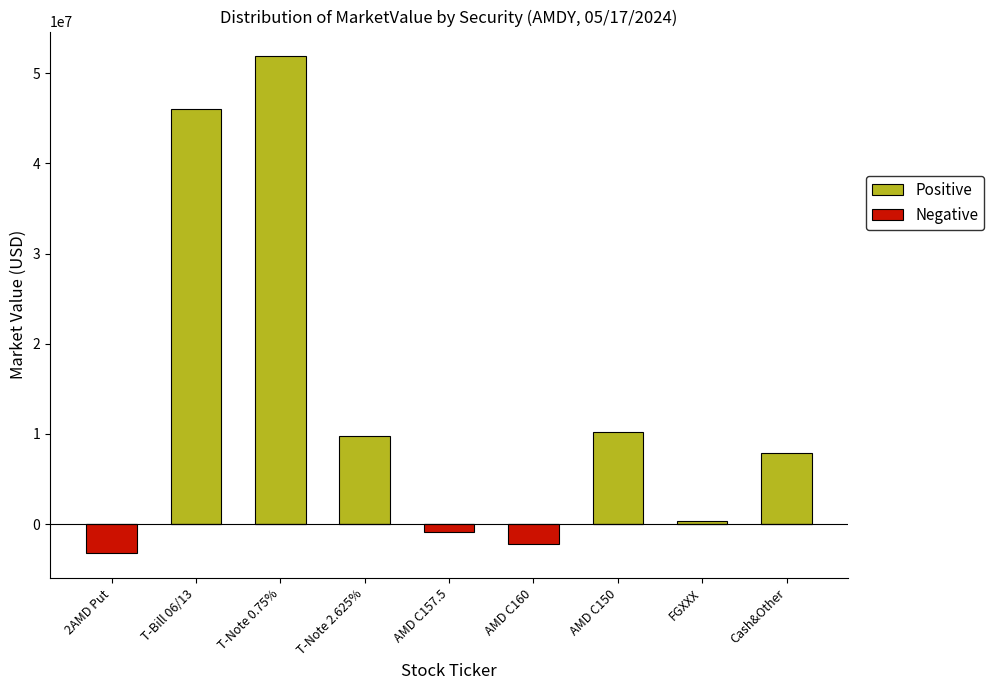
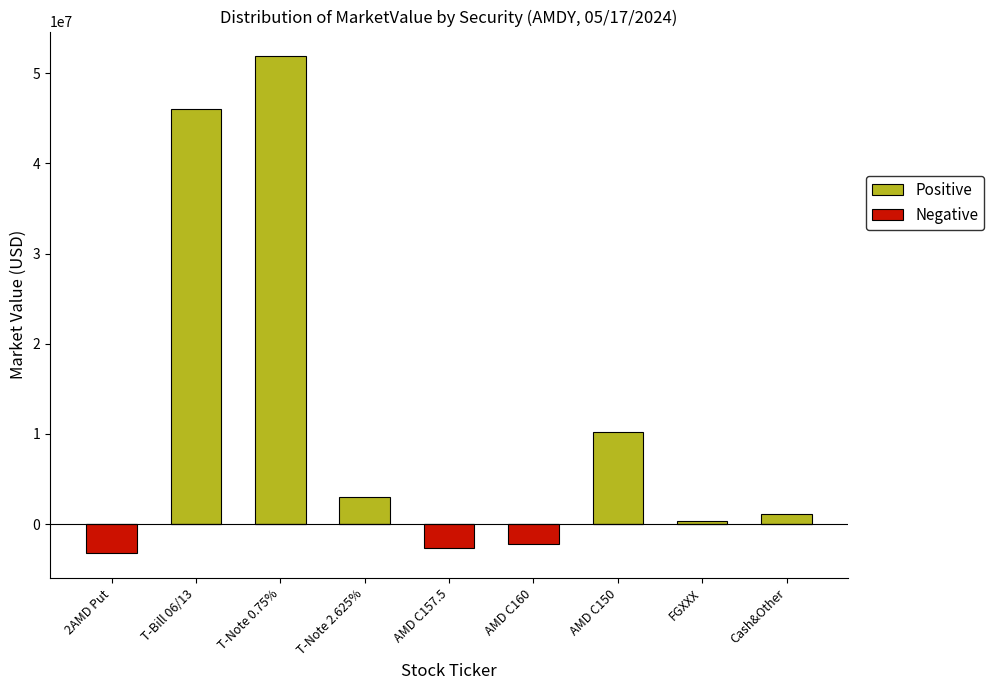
  {
    "Positive": {
      "2AMD Put": 0,
      "T-Bill 06/13": 46000000,
      "T-Note 0.75%": 52000000,
-     "T-Note 2.625%": 10000000,
+     "T-Note 2.625%": 3000000,
      "AMD C157.5": 0,
      "AMD C160": 0,
      "AMD C150": 10000000,
      "FGXXX": 0,
-     "Cash&Other": 8000000
+     "Cash&Other": 1000000
    },
    "Negative": {
      "2AMD Put": -3000000,
      "T-Bill 06/13": 0,
      "T-Note 0.75%": 0,
      "T-Note 2.625%": 0,
-     "AMD C157.5": -1000000,
+     "AMD C157.5": -3000000,
      "AMD C160": -2000000,
      "AMD C150": 0,
      "FGXXX": 0,
      "Cash&Other": 0
    }
  }
